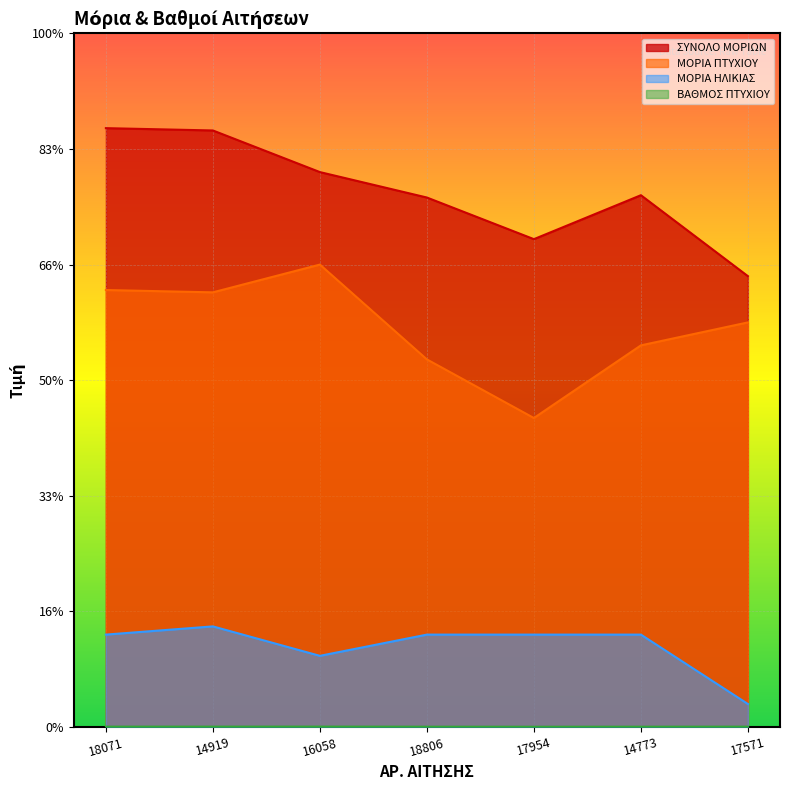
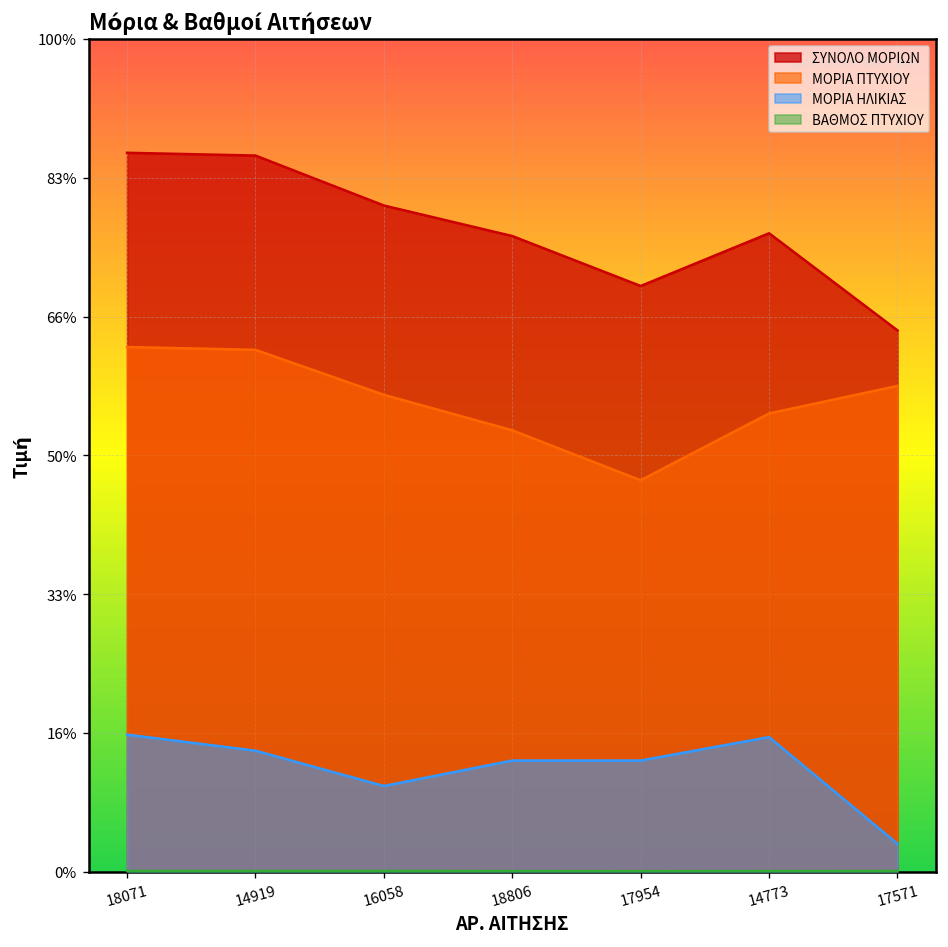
  {
    "ΣΥΝΟΛΟ ΜΟΡΙΩΝ": {
      "18071": "86%",
      "14919": "86%",
      "16058": "80%",
      "18806": "76%",
      "17954": "70%",
      "14773": "77%",
      "17571": "65%"
    },
    "ΜΟΡΙΑ ΠΤΥΧΙΟΥ": {
      "18071": "63%",
      "14919": "63%",
-     "16058": "67%",
+     "16058": "57%",
      "18806": "53%",
-     "17954": "45%",
+     "17954": "47%",
      "14773": "55%",
      "17571": "58%"
    },
    "ΜΟΡΙΑ ΗΛΙΚΙΑΣ": {
-     "18071": "13%",
+     "18071": "16%",
      "14919": "15%",
      "16058": "10%",
      "18806": "13%",
      "17954": "13%",
-     "14773": "13%",
+     "14773": "16%",
      "17571": "3%"
    },
    "ΒΑΘΜΟΣ ΠΤΥΧΙΟΥ": {
      "18071": "0%",
      "14919": "0%",
      "16058": "0%",
      "18806": "0%",
      "17954": "0%",
      "14773": "0%",
      "17571": "0%"
    }
  }
